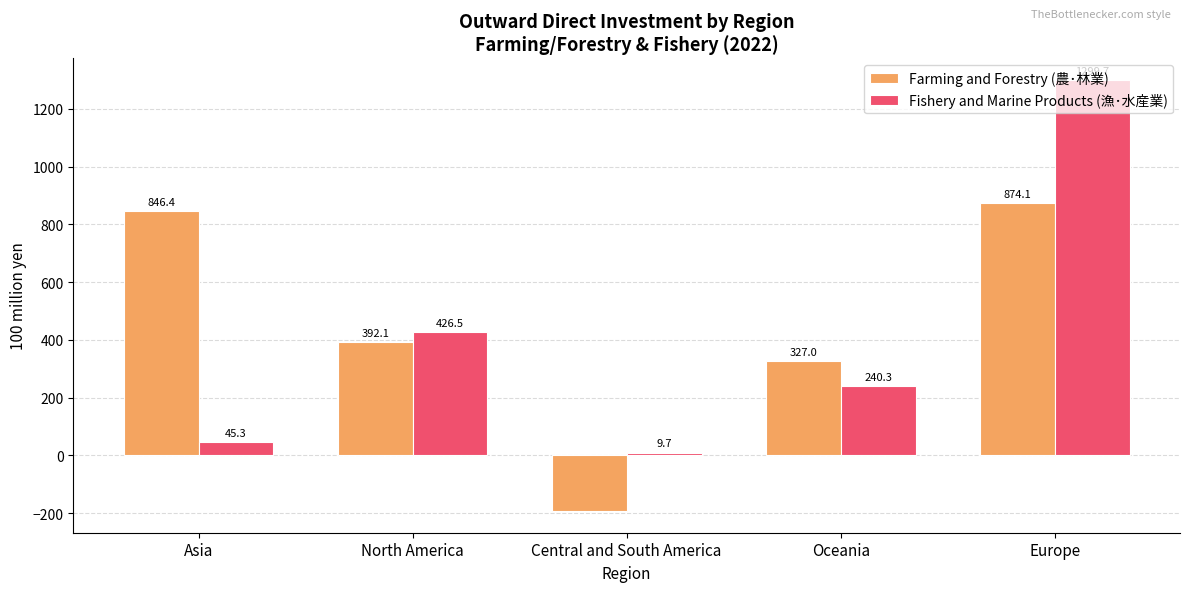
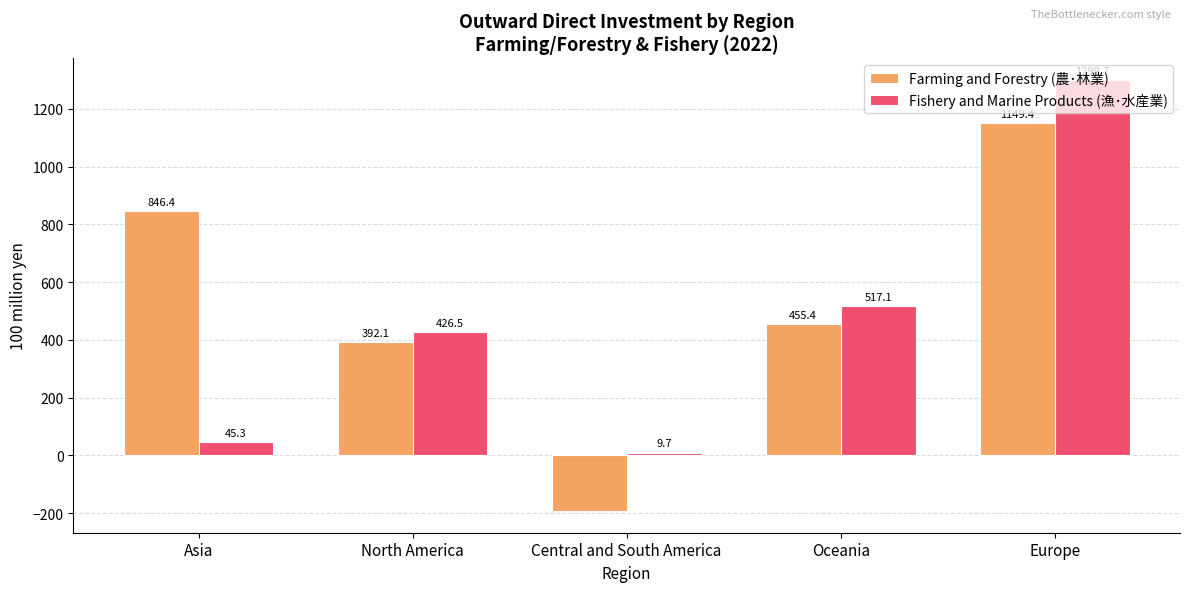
  {
    "Farming and Forestry (農･林業)": {
      "Asia": 846.4,
      "North America": 392.1,
-     "Oceania": 327.0,
-     "Europe": 870
+     "Oceania": 455.4,
+     "Europe": 1150
    },
    "Fishery and Marine Products (漁･水産業)": {
      "Asia": 45.3,
      "North America": 426.5,
      "Central and South America": 9.7,
-     "Oceania": 240.3
+     "Oceania": 517.1
    }
  }
